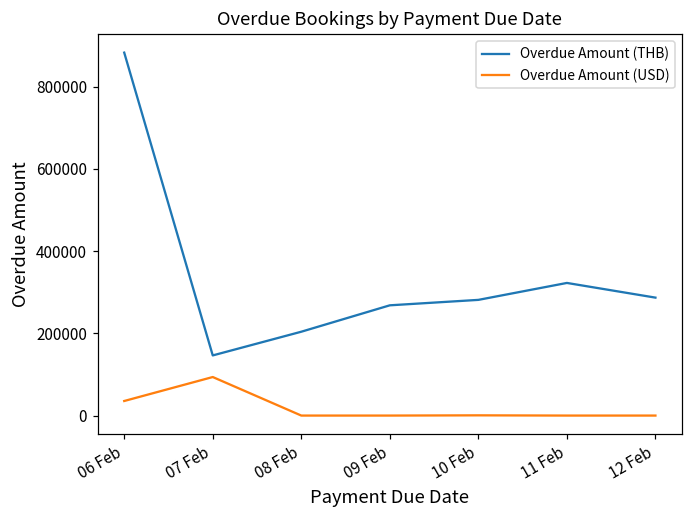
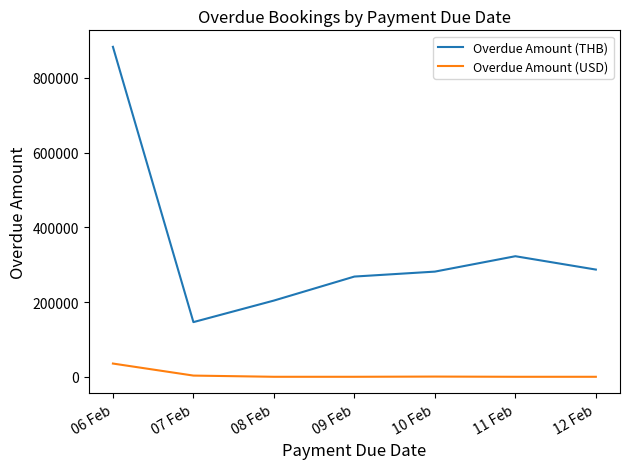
  {
    "Overdue Amount (THB)": {
      "06 Feb": 880000,
      "07 Feb": 150000,
      "08 Feb": 200000,
      "09 Feb": 270000,
      "10 Feb": 280000,
      "11 Feb": 320000,
      "12 Feb": 290000
    },
    "Overdue Amount (USD)": {
      "06 Feb": 40000,
-     "07 Feb": 90000,
+     "07 Feb": 0,
      "08 Feb": 0,
      "09 Feb": 0,
      "10 Feb": 0,
      "11 Feb": 0,
      "12 Feb": 0
    }
  }
